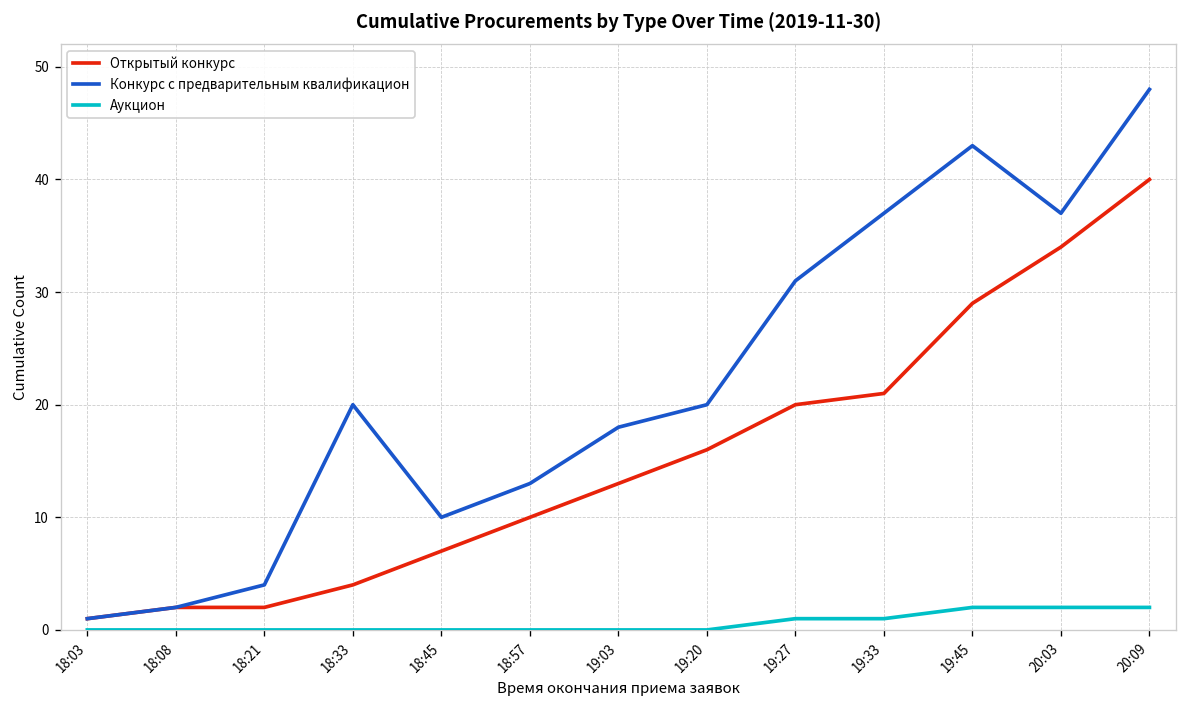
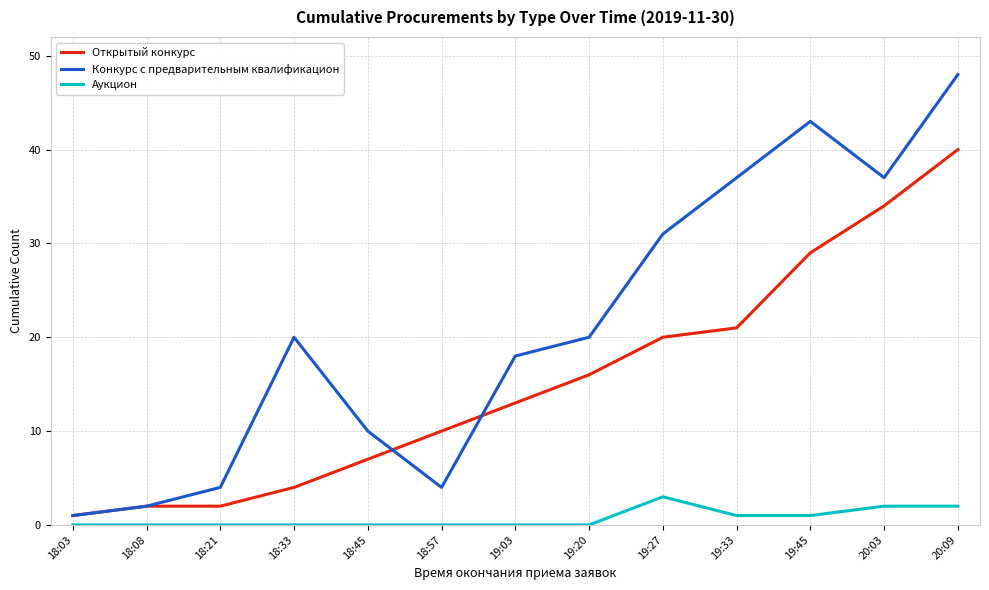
  {
    "Открытый конкурс": {
      "18:21": 2,
      "18:33": 4,
      "18:45": 7,
      "18:57": 10,
      "19:03": 13,
      "19:20": 16,
      "19:27": 20,
      "19:33": 21,
      "19:45": 29,
      "20:03": 34,
      "20:09": 40
    },
    "Конкурс с предварительным квалификацион": {
      "18:21": 4,
      "18:33": 20,
      "18:45": 10,
-     "18:57": 13,
+     "18:57": 4,
      "19:03": 18,
      "19:20": 20,
      "19:27": 31,
      "19:33": 37,
      "19:45": 43,
      "20:03": 37,
      "20:09": 48
    },
    "Аукцион": {
      "18:03": 0,
      "18:08": 0,
      "18:21": 0,
      "18:33": 0,
      "18:45": 0,
      "18:57": 0,
      "19:03": 0,
      "19:20": 0,
-     "19:27": 1,
+     "19:27": 3,
      "19:33": 1,
-     "19:45": 2,
+     "19:45": 1,
      "20:03": 2,
      "20:09": 2
    }
  }
